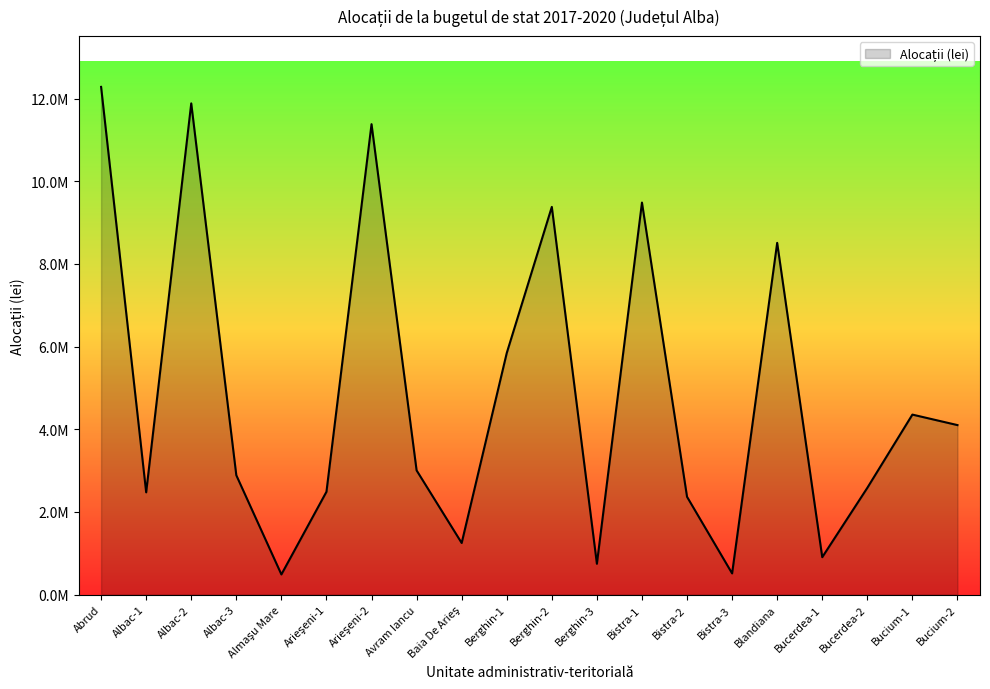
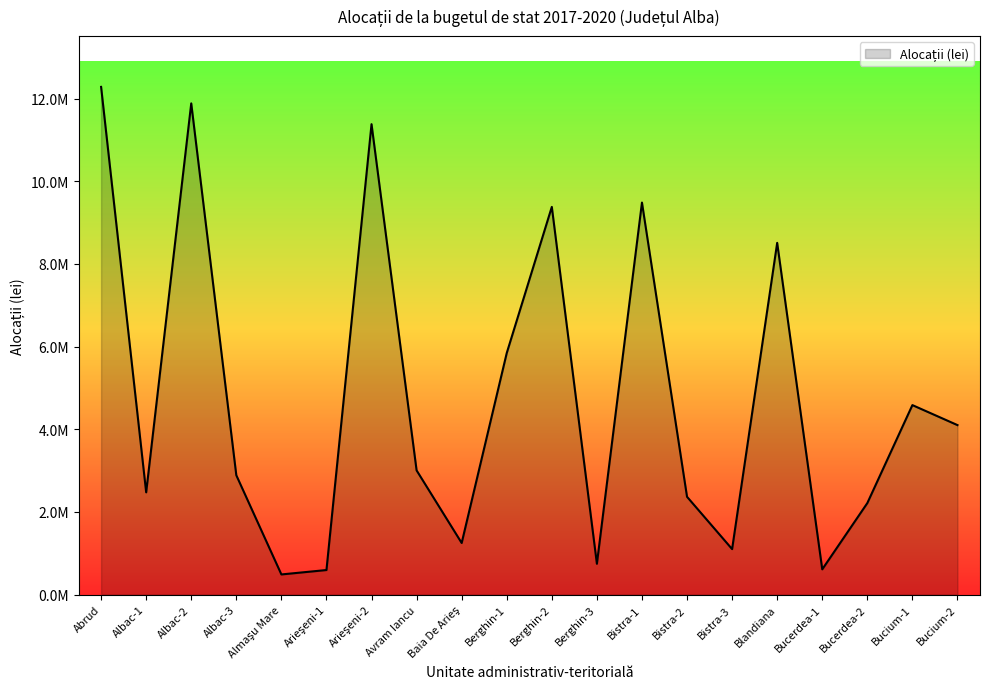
  {
    "Abrud": 12300000,
    "Albac-1": 2500000,
    "Albac-2": 11900000,
    "Albac-3": 2900000,
    "Almaşu Mare": 500000,
-   "Arieşeni-1": 2500000,
+   "Arieşeni-1": 600000,
    "Arieşeni-2": 11400000,
    "Avram Iancu": 3000000,
    "Baia De Arieş": 1300000,
    "Berghin-1": 5800000,
    "Berghin-2": 9400000,
    "Berghin-3": 700000,
    "Bistra-1": 9500000,
    "Bistra-2": 2400000,
-   "Bistra-3": 500000,
+   "Bistra-3": 1100000,
    "Blandiana": 8500000,
-   "Bucerdea-1": 900000,
-   "Bucerdea-2": 2600000,
-   "Bucium-1": 4400000,
+   "Bucerdea-1": 600000,
+   "Bucerdea-2": 2200000,
+   "Bucium-1": 4600000,
    "Bucium-2": 4100000
  }
